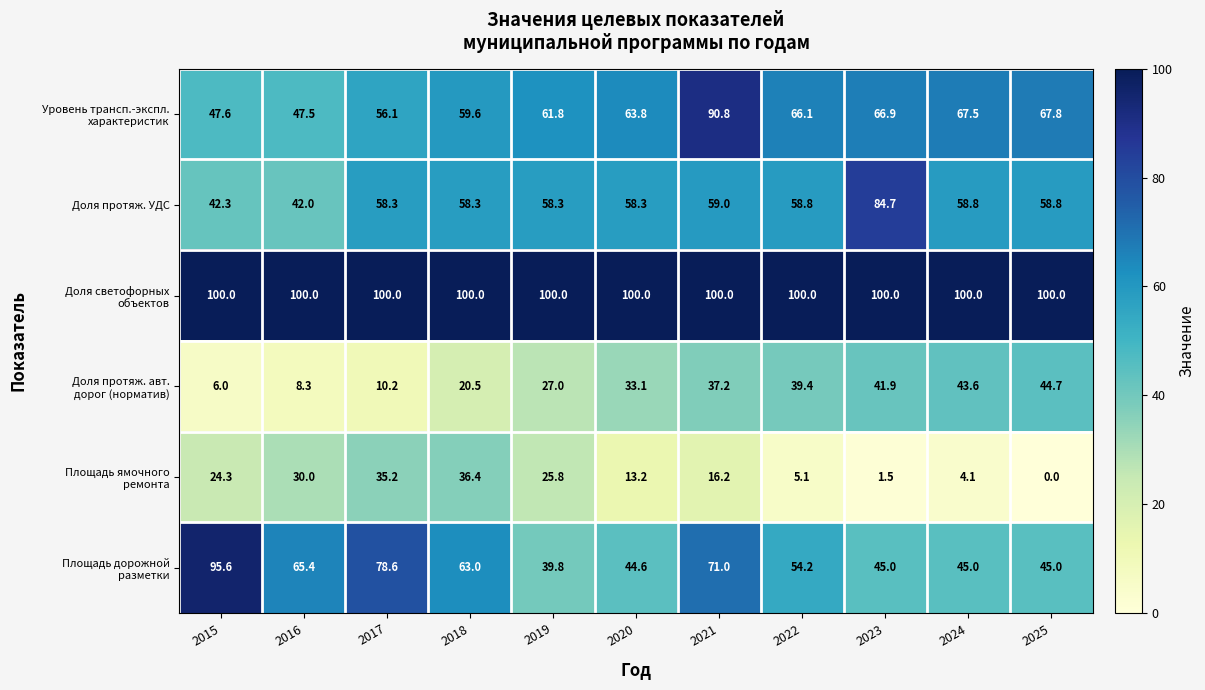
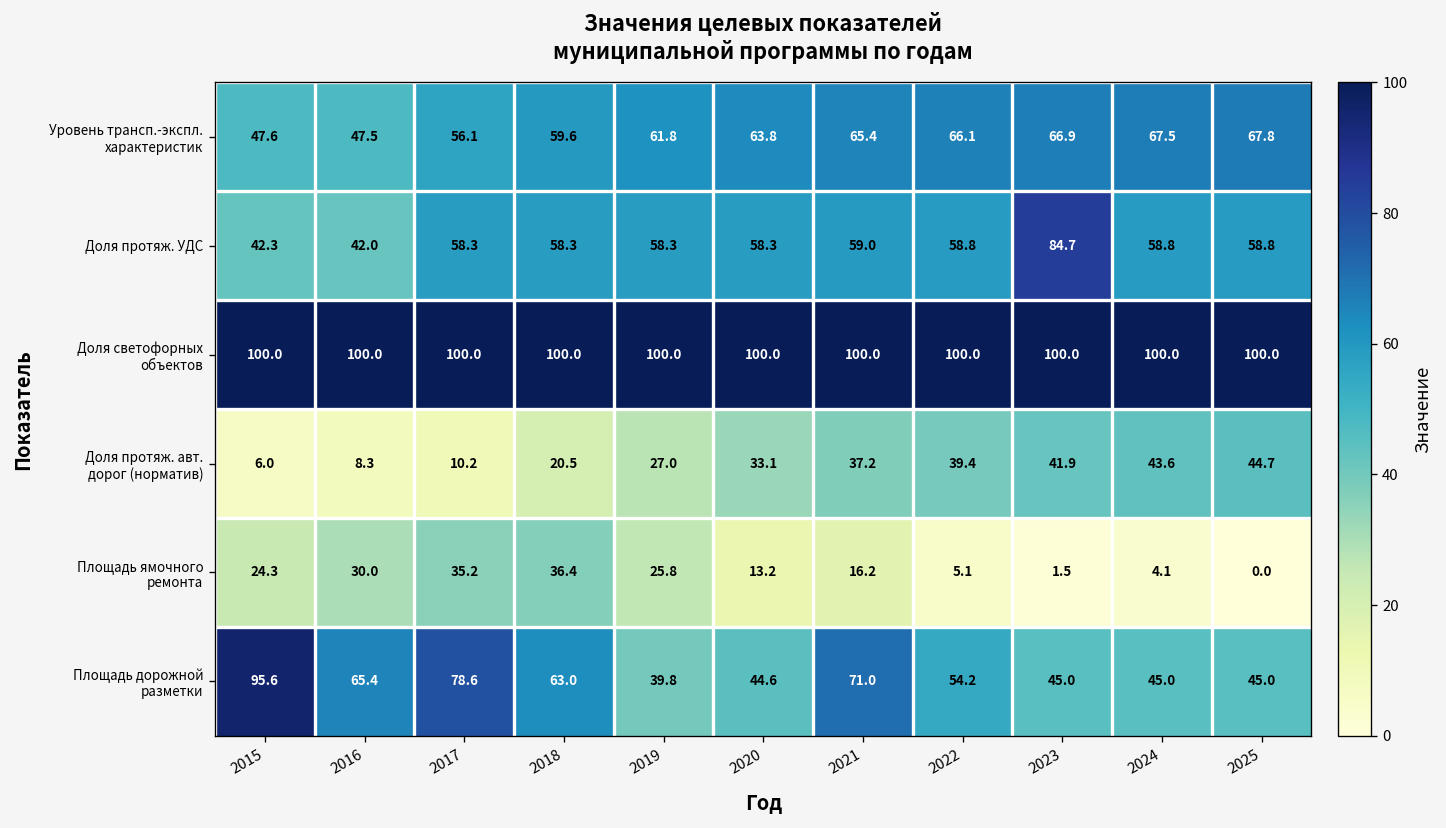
  {
    "Уровень трансп.-экспл. характеристик": {
      "2015": 47.6,
      "2016": 47.5,
      "2017": 56.1,
      "2018": 59.6,
      "2019": 61.8,
      "2020": 63.8,
-     "2021": 90.8,
+     "2021": 65.4,
      "2022": 66.1,
      "2023": 66.9,
      "2024": 67.5,
      "2025": 67.8
    },
    "Доля протяж. УДС": {
      "2015": 42.3,
      "2016": 42.0,
      "2017": 58.3,
      "2018": 58.3,
      "2019": 58.3,
      "2020": 58.3,
      "2021": 59.0,
      "2022": 58.8,
      "2023": 84.7,
      "2024": 58.8,
      "2025": 58.8
    },
    "Доля светофорных объектов": {
      "2015": 100.0,
      "2016": 100.0,
      "2017": 100.0,
      "2018": 100.0,
      "2019": 100.0,
      "2020": 100.0,
      "2021": 100.0,
      "2022": 100.0,
      "2023": 100.0,
      "2024": 100.0,
      "2025": 100.0
    },
    "Доля протяж. авт. дорог (норматив)": {
      "2015": 6.0,
      "2016": 8.3,
      "2017": 10.2,
      "2018": 20.5,
      "2019": 27.0,
      "2020": 33.1,
      "2021": 37.2,
      "2022": 39.4,
      "2023": 41.9,
      "2024": 43.6,
      "2025": 44.7
    },
    "Площадь ямочного ремонта": {
      "2015": 24.3,
      "2016": 30.0,
      "2017": 35.2,
      "2018": 36.4,
      "2019": 25.8,
      "2020": 13.2,
      "2021": 16.2,
      "2022": 5.1,
      "2023": 1.5,
      "2024": 4.1,
      "2025": 0.0
    },
    "Площадь дорожной разметки": {
      "2015": 95.6,
      "2016": 65.4,
      "2017": 78.6,
      "2018": 63.0,
      "2019": 39.8,
      "2020": 44.6,
      "2021": 71.0,
      "2022": 54.2,
      "2023": 45.0,
      "2024": 45.0,
      "2025": 45.0
    }
  }
